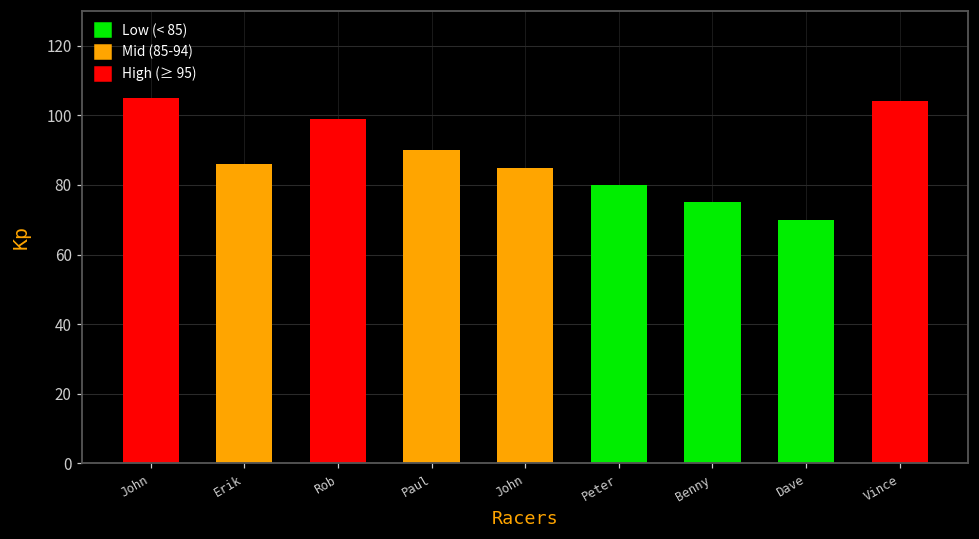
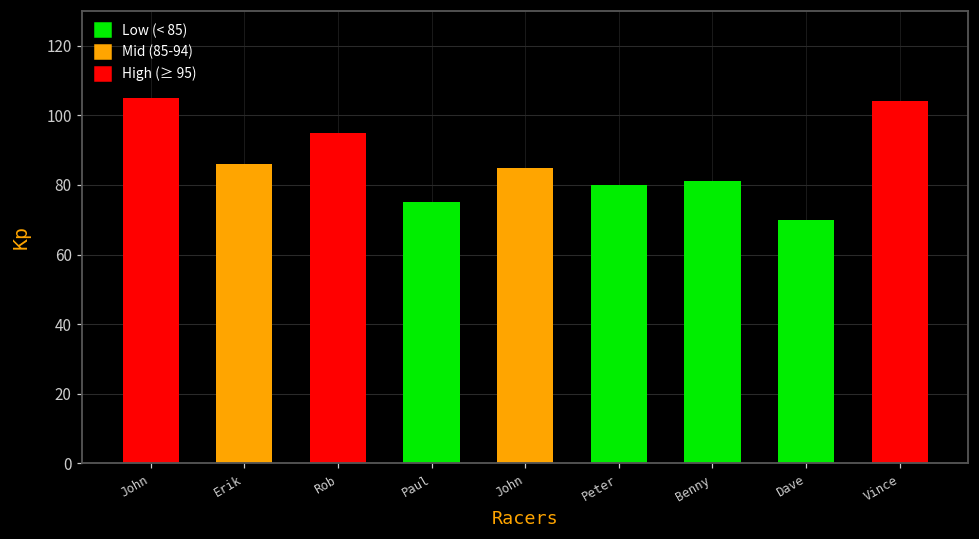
  {
    "Erik": 86,
-   "Rob": 99,
-   "Paul": 90,
+   "Rob": 95,
+   "Paul": 75,
    "Peter": 80,
-   "Benny": 75,
+   "Benny": 81,
    "Dave": 70,
    "Vince": 104
  }
